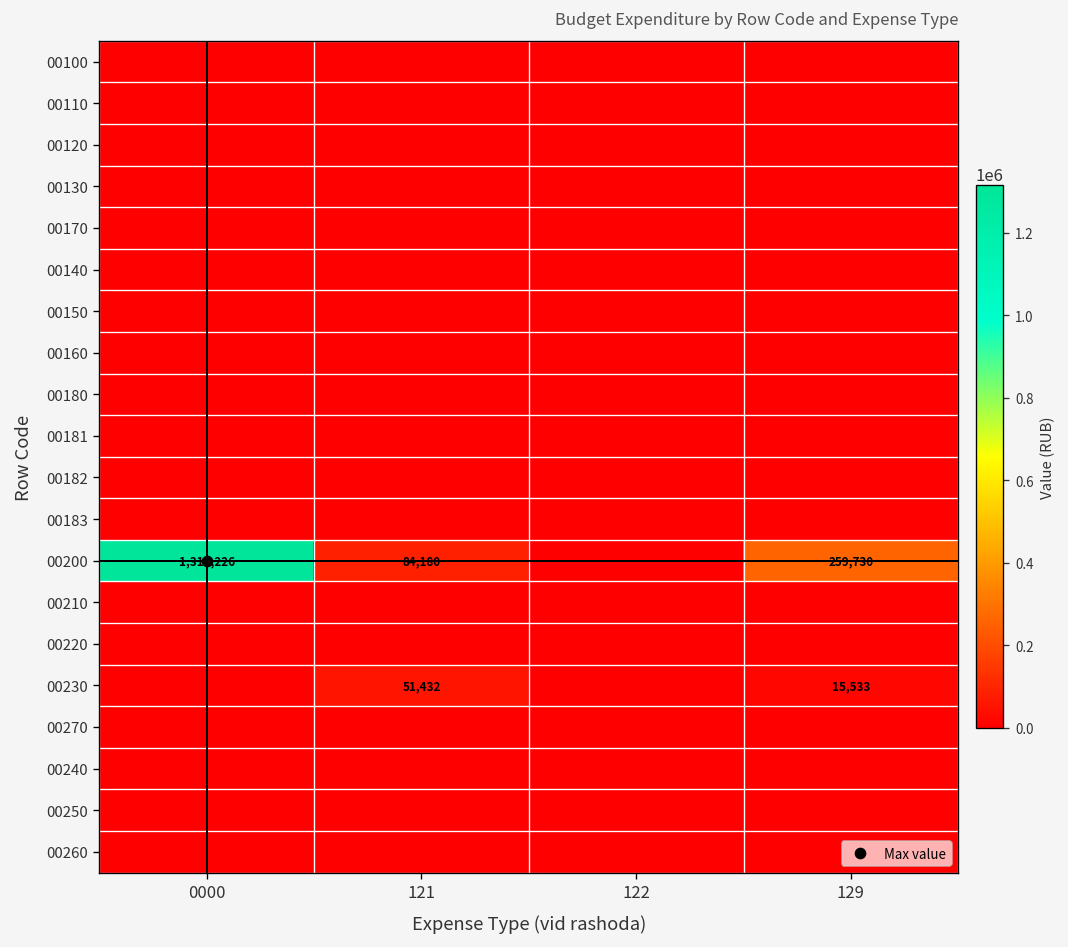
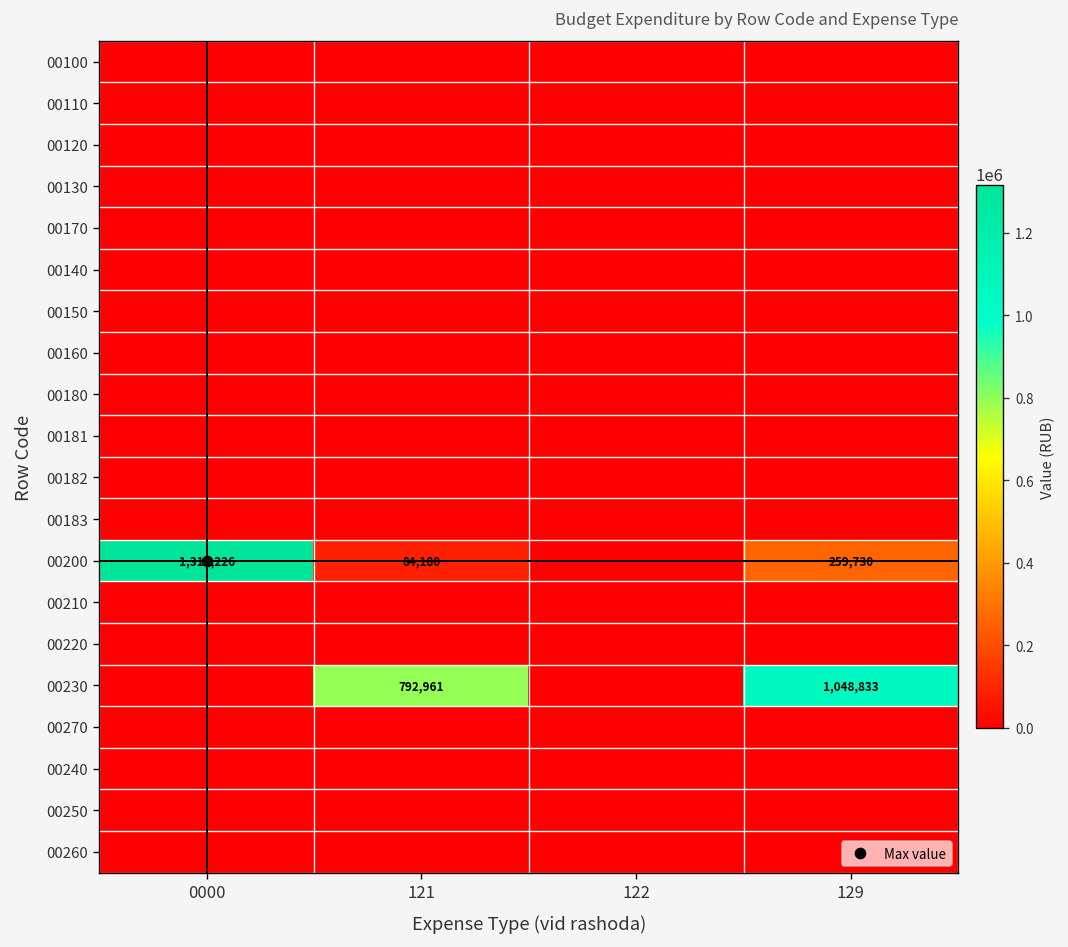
  {
    "00200": {
      "121": "84,180",
      "129": "259,730"
    },
    "00230": {
-     "121": "51,432",
-     "129": "15,533"
+     "121": "792,961",
+     "129": "1,048,833"
    }
  }
